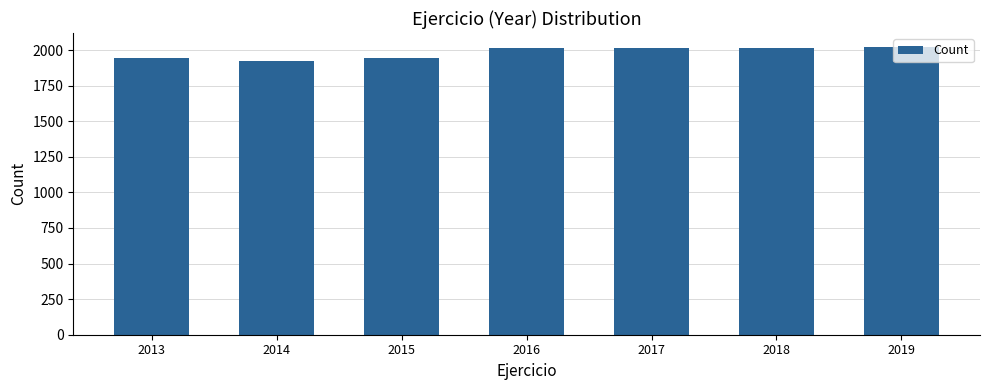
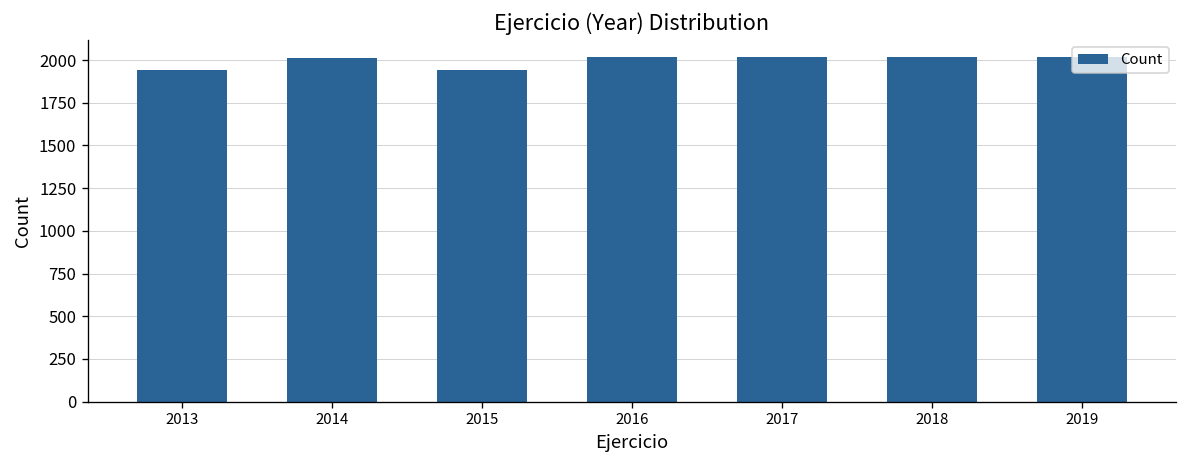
  {
    "2013": 1950,
-   "2014": 1920,
+   "2014": 2010,
    "2015": 1940,
    "2016": 2020,
    "2017": 2020,
    "2018": 2020
  }
